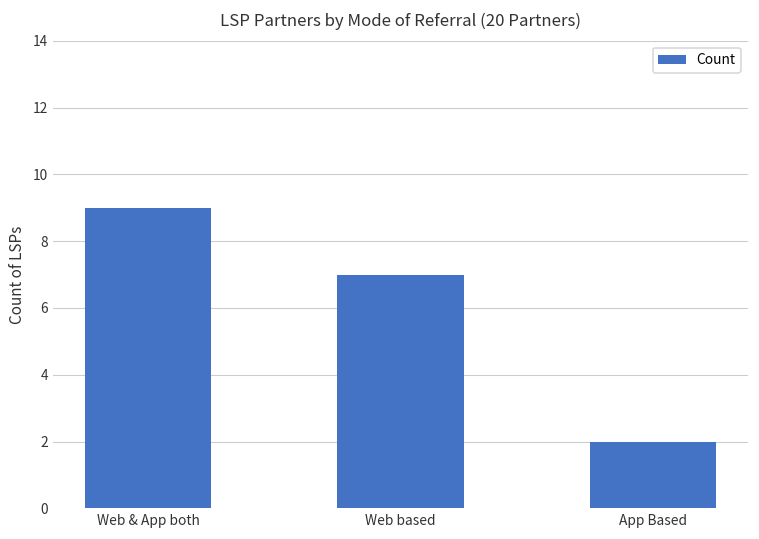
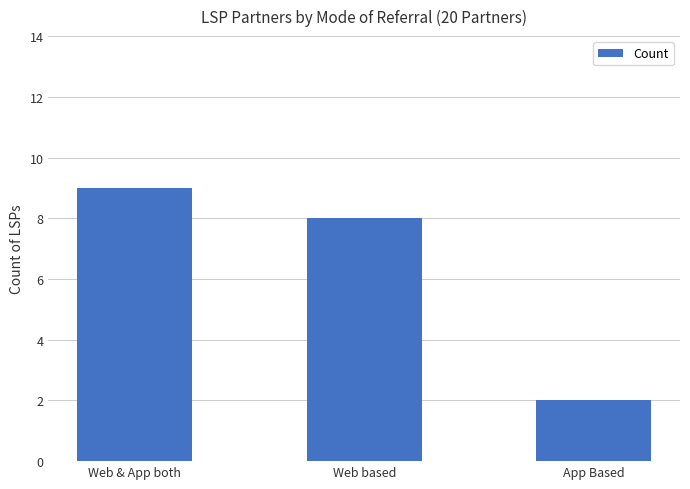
  {
    "Web & App both": 9,
-   "Web based": 7,
+   "Web based": 8,
    "App Based": 2
  }
